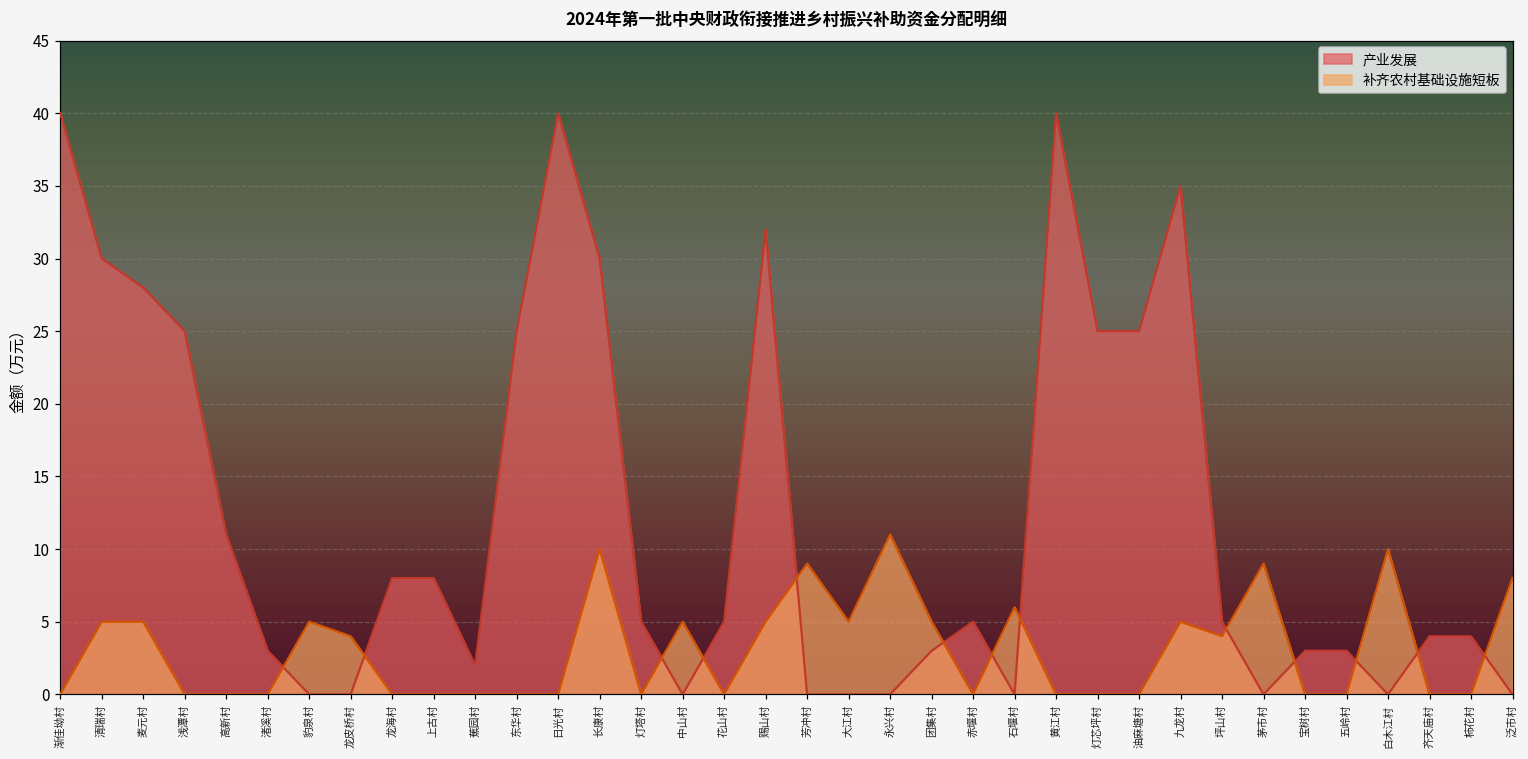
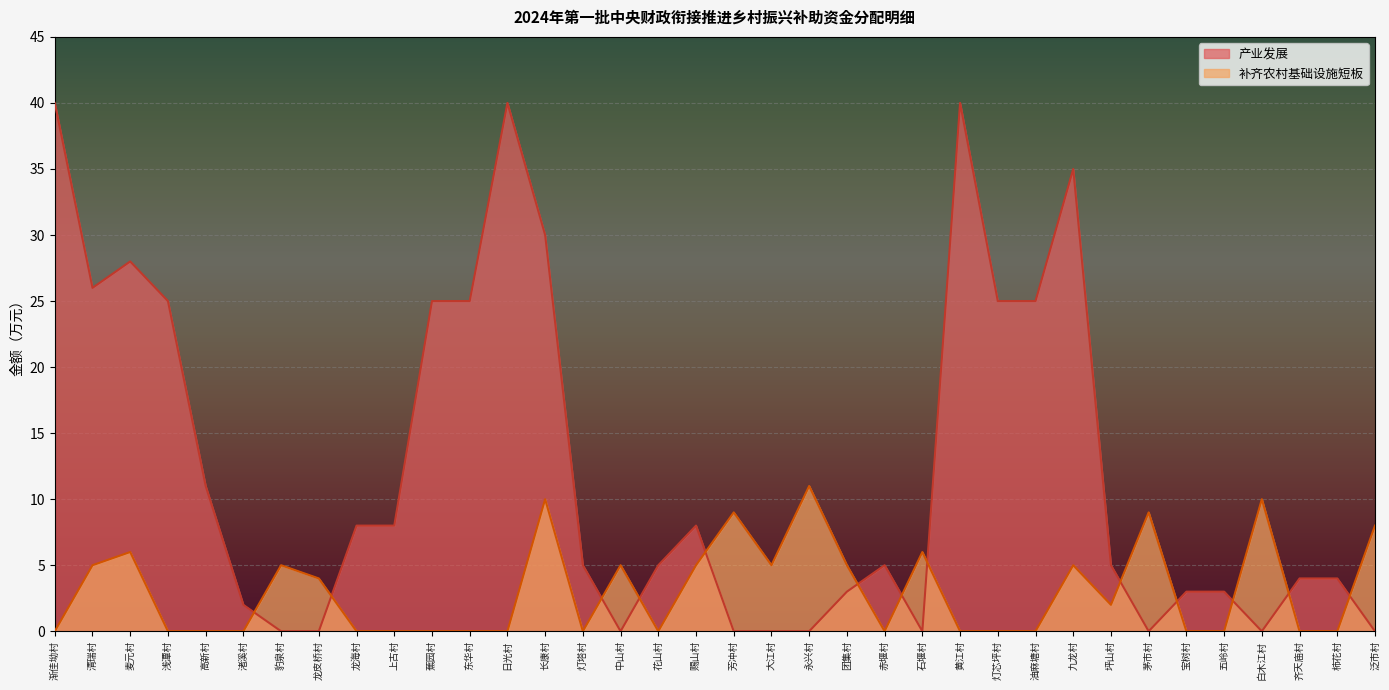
  {
    "产业发展": {
      "渐佳坳村": 40,
-     "清瑞村": 30,
+     "清瑞村": 26,
      "麦元村": 28,
      "浅潭村": 25,
      "高新村": 11,
-     "渚溪村": 3,
+     "渚溪村": 2,
      "豹泉村": 0,
      "龙皮桥村": 0,
      "龙海村": 8,
      "上古村": 8,
-     "蕉园村": 2,
+     "蕉园村": 25,
      "东华村": 25,
      "日光村": 40,
      "长康村": 30,
      "灯塔村": 5,
      "中山村": 0,
      "花山村": 5,
-     "赐山村": 32,
+     "赐山村": 8,
      "芳冲村": 0,
      "大江村": 0,
      "永兴村": 0,
      "团集村": 3,
      "赤堰村": 5,
      "石堰村": 0,
      "黄江村": 40,
      "灯芯坪村": 25,
      "油麻塘村": 25,
      "九龙村": 35,
      "坪山村": 5,
      "茅市村": 0,
      "宝树村": 3,
      "五岭村": 3,
      "白木江村": 0,
      "齐天庙村": 4,
      "柿花村": 4,
      "泛市村": 0
    },
    "补齐农村基础设施短板": {
      "渐佳坳村": 0,
      "清瑞村": 5,
-     "麦元村": 5,
+     "麦元村": 6,
      "浅潭村": 0,
      "高新村": 0,
      "渚溪村": 0,
      "豹泉村": 5,
      "龙皮桥村": 4,
      "龙海村": 0,
      "上古村": 0,
      "蕉园村": 0,
      "东华村": 0,
      "日光村": 0,
      "长康村": 10,
      "灯塔村": 0,
      "中山村": 5,
      "花山村": 0,
      "赐山村": 5,
      "芳冲村": 9,
      "大江村": 5,
      "永兴村": 11,
      "团集村": 5,
      "赤堰村": 0,
      "石堰村": 6,
      "黄江村": 0,
      "灯芯坪村": 0,
      "油麻塘村": 0,
      "九龙村": 5,
-     "坪山村": 4,
+     "坪山村": 2,
      "茅市村": 9,
      "宝树村": 0,
      "五岭村": 0,
      "白木江村": 10,
      "齐天庙村": 0,
      "柿花村": 0,
      "泛市村": 8
    }
  }
